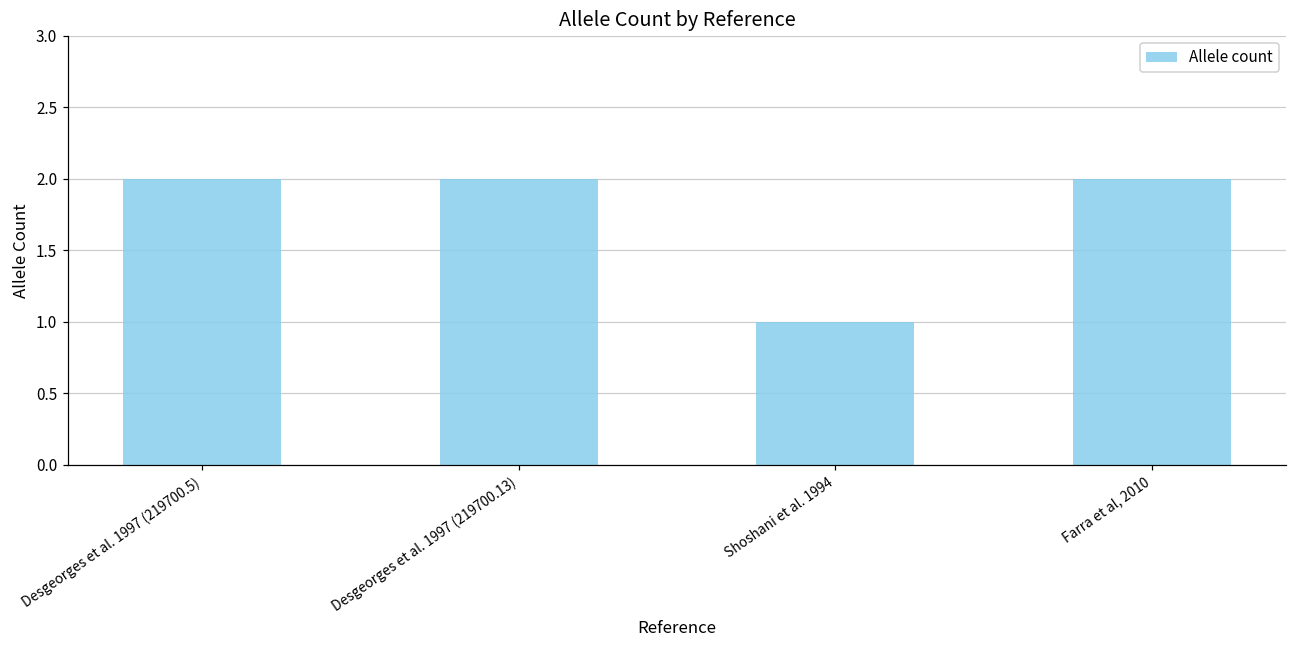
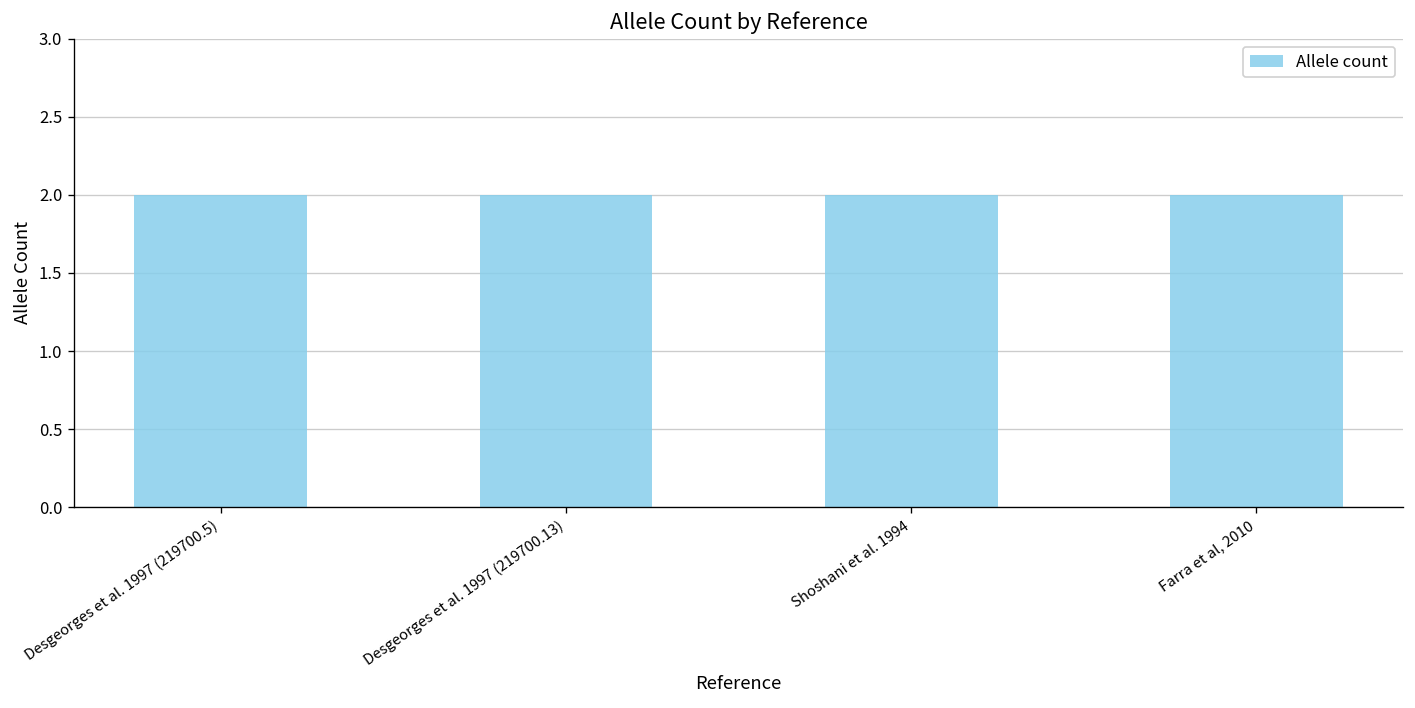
  {
    "Desgeorges et al. 1997 (219700.5)": 2,
    "Desgeorges et al. 1997 (219700.13)": 2,
-   "Shoshani et al. 1994": 1,
+   "Shoshani et al. 1994": 2,
    "Farra et al, 2010": 2
  }
